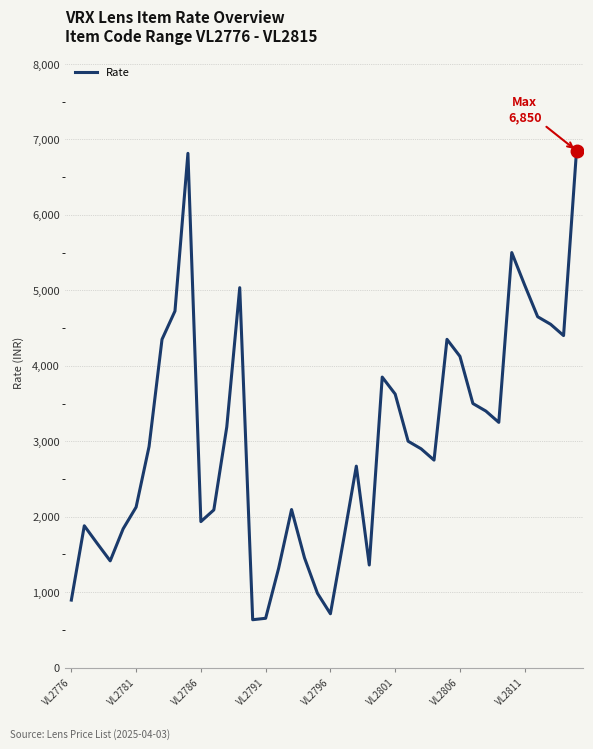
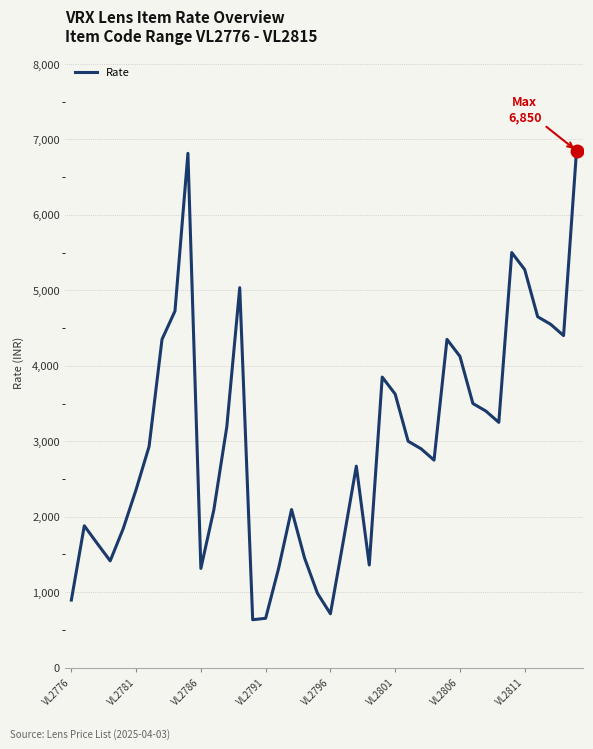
  {
    "Rate": {
      "VL2776": "900",
-     "VL2781": "2,100",
-     "VL2786": "1,900",
+     "VL2781": "2,400",
+     "VL2786": "1,300",
      "VL2791": "700",
      "VL2796": "700",
      "VL2801": "3,600",
      "VL2806": "4,100",
-     "VL2811": "5,100"
+     "VL2811": "5,300"
    }
  }
